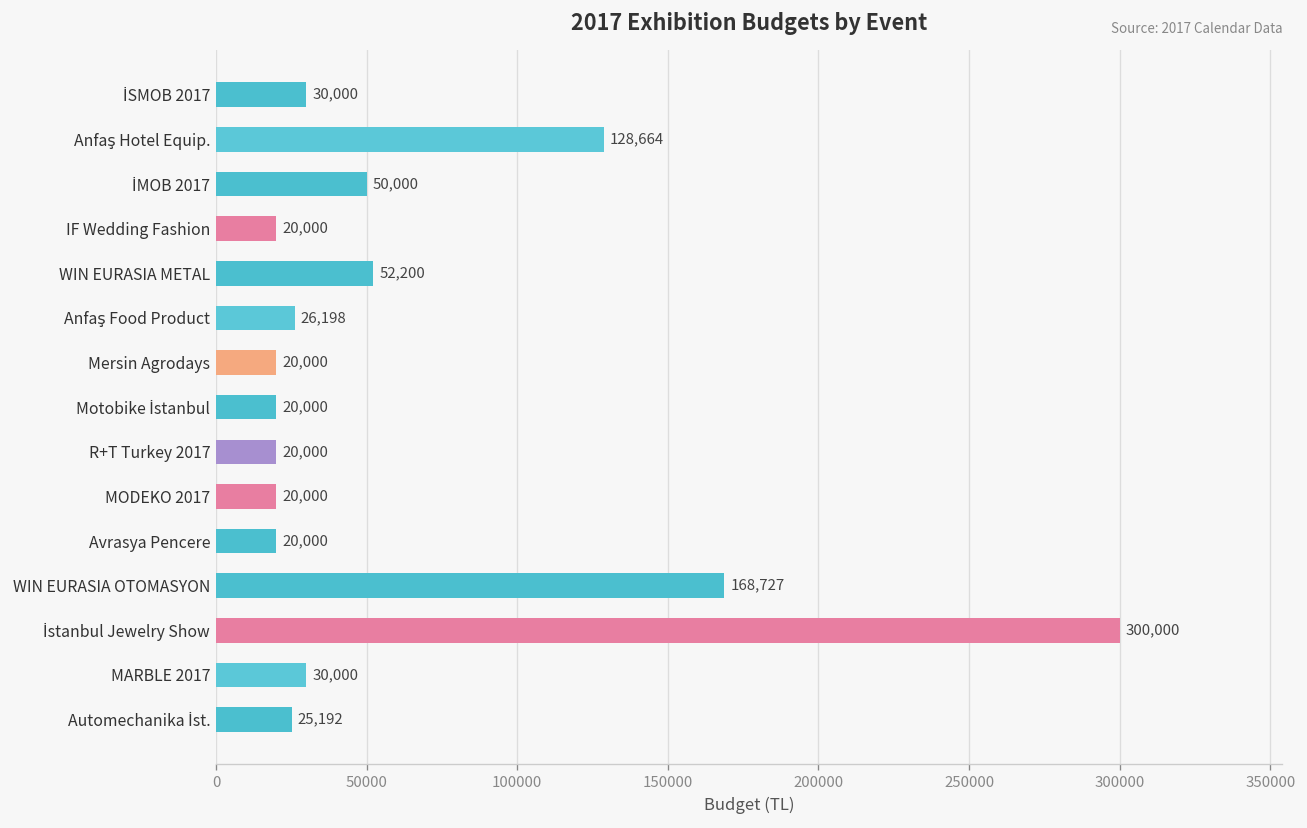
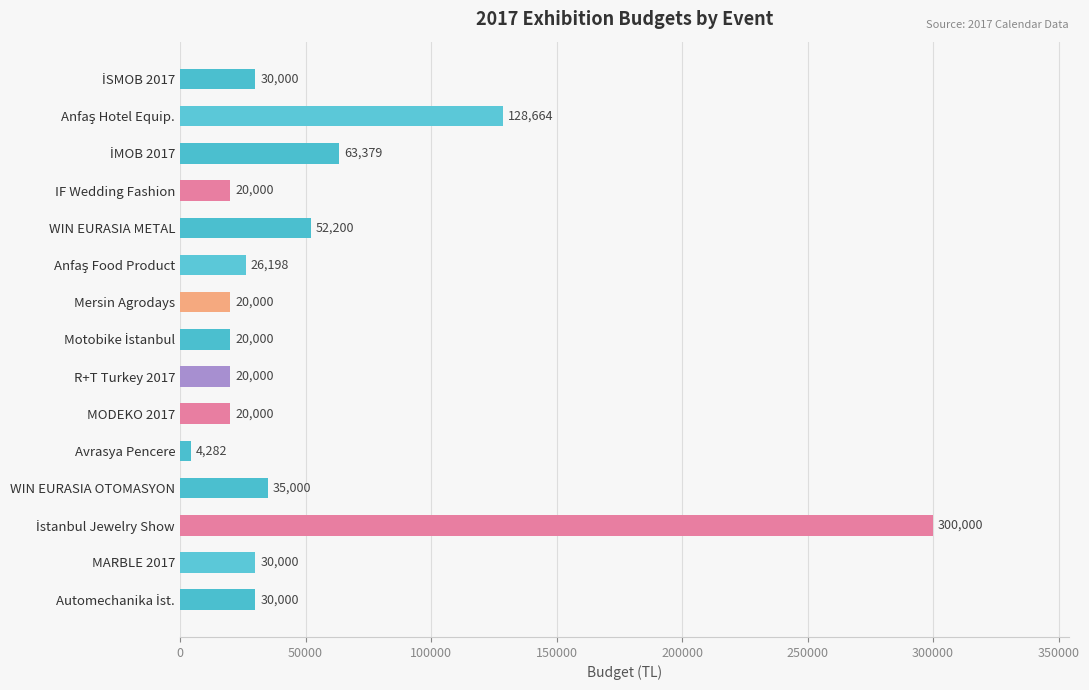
  {
    "İSMOB 2017": "30,000",
    "Anfaş Hotel Equip.": "128,664",
-   "İMOB 2017": "50,000",
+   "İMOB 2017": "63,379",
    "IF Wedding Fashion": "20,000",
    "WIN EURASIA METAL": "52,200",
    "Anfaş Food Product": "26,198",
    "Mersin Agrodays": "20,000",
    "Motobike İstanbul": "20,000",
    "R+T Turkey 2017": "20,000",
    "MODEKO 2017": "20,000",
-   "Avrasya Pencere": "20,000",
-   "WIN EURASIA OTOMASYON": "168,727",
+   "Avrasya Pencere": "4,282",
+   "WIN EURASIA OTOMASYON": "35,000",
    "İstanbul Jewelry Show": "300,000",
    "MARBLE 2017": "30,000",
-   "Automechanika İst.": "25,192"
+   "Automechanika İst.": "30,000"
  }
